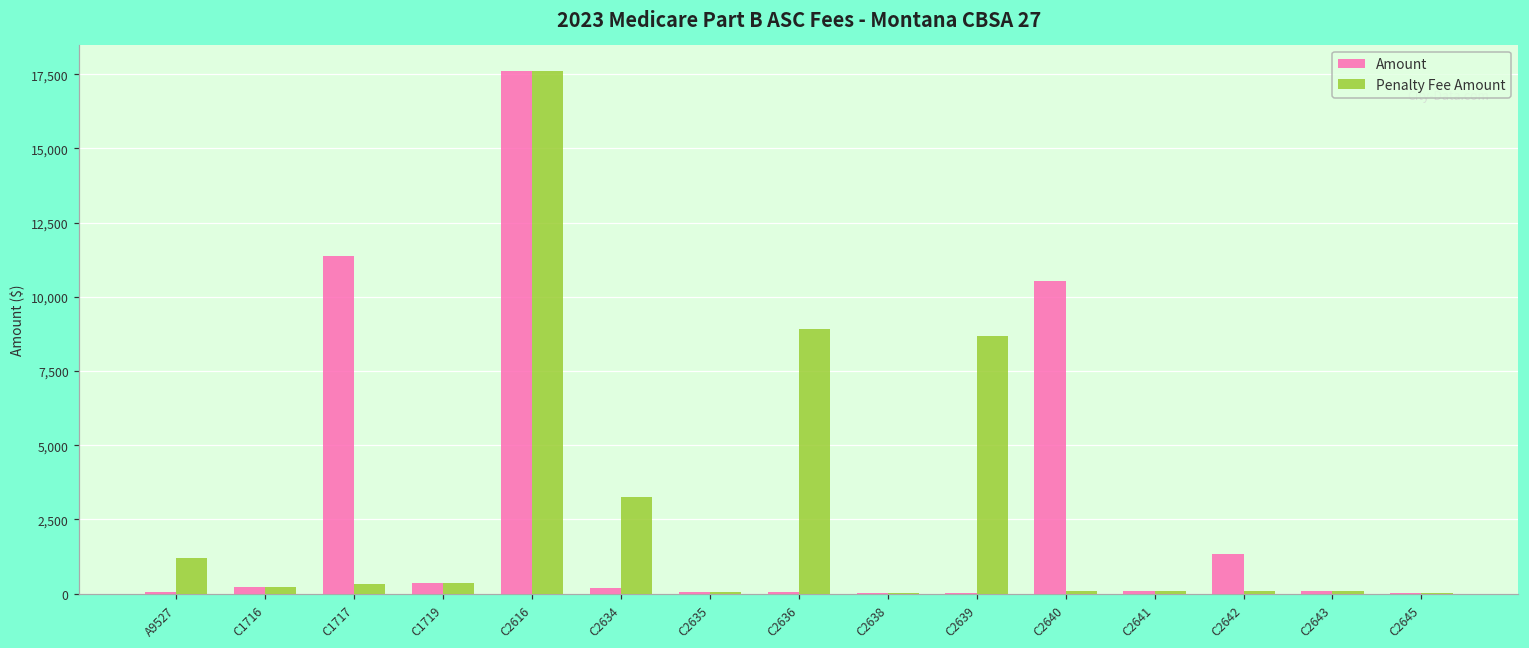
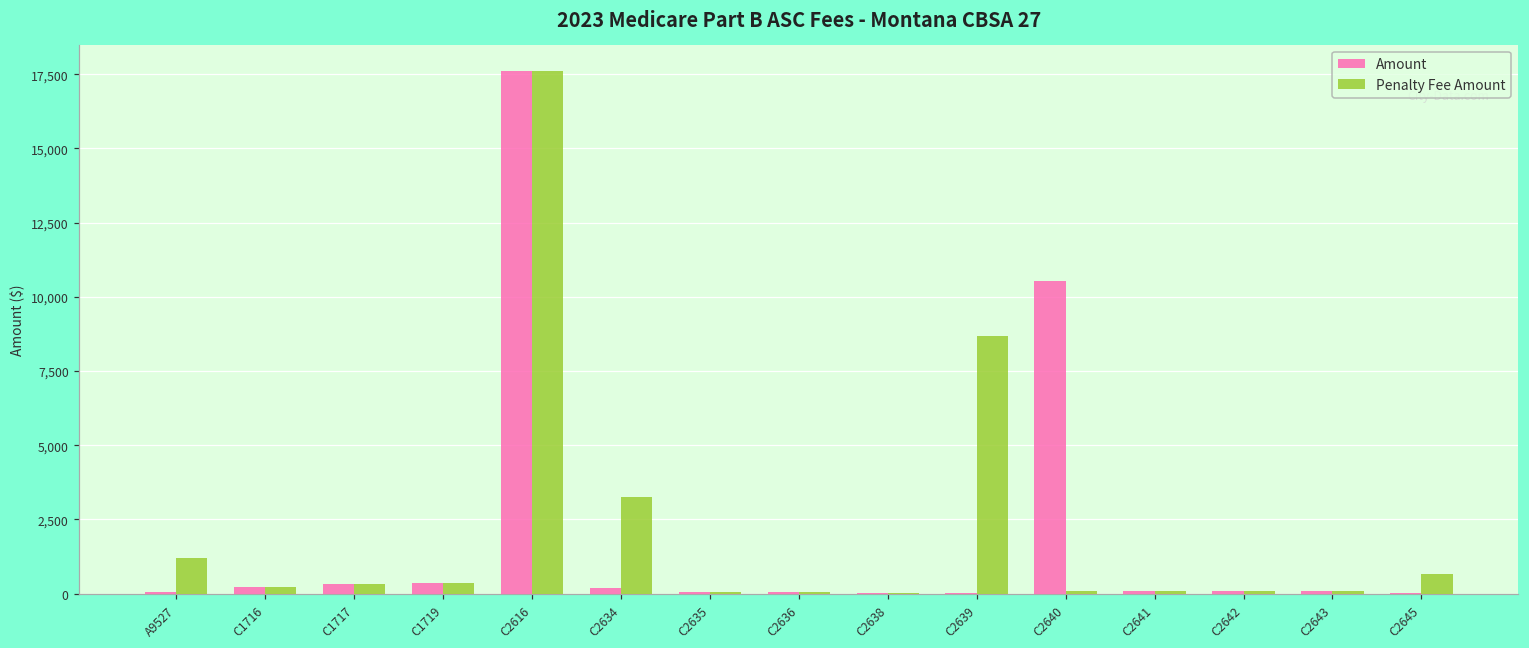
  {
    "Amount": {
      "C1716": "200",
-     "C1717": "11,400",
+     "C1717": "300",
      "C1719": "300",
      "C2616": "17,600",
      "C2634": "200",
      "C2640": "10,500",
-     "C2642": "1,300"
+     "C2642": "100"
    },
    "Penalty Fee Amount": {
      "A9527": "1,200",
      "C1716": "200",
      "C1717": "300",
      "C1719": "300",
      "C2616": "17,600",
      "C2634": "3,300",
-     "C2636": "8,900",
+     "C2636": "100",
      "C2639": "8,700",
-     "C2645": "0"
+     "C2645": "700"
    }
  }
